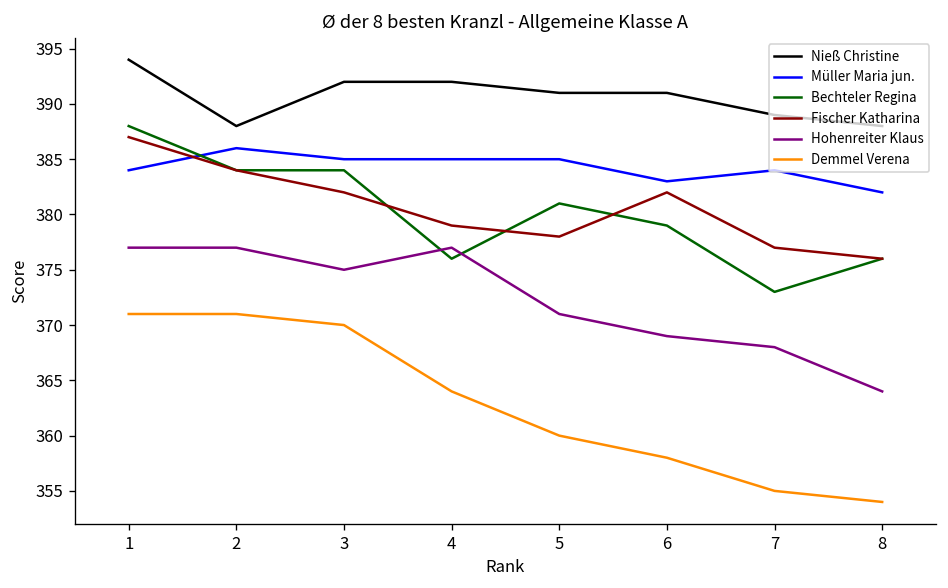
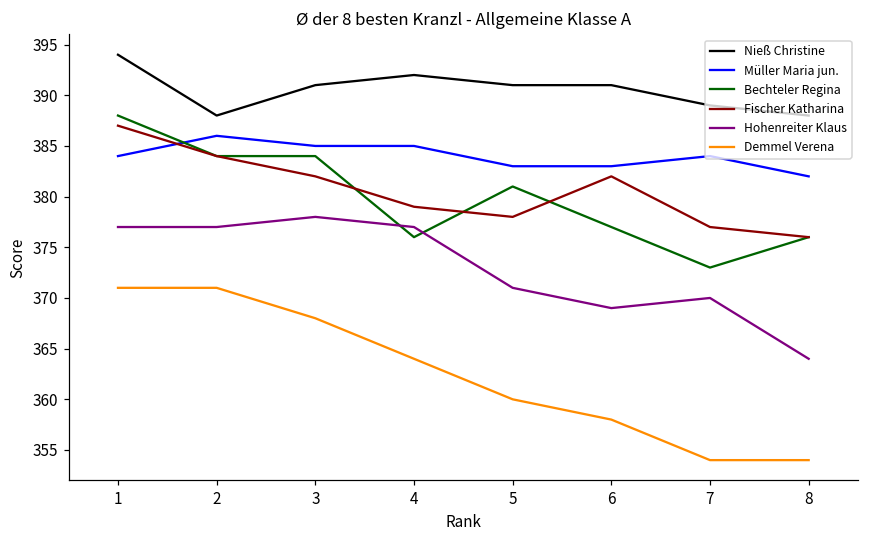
  {
    "Nieß Christine": {
      "1": 394,
      "2": 388,
-     "3": 392,
+     "3": 391,
      "4": 392,
      "5": 391,
      "6": 391
    },
    "Müller Maria jun.": {
      "1": 384,
      "2": 386,
      "3": 385,
      "4": 385,
-     "5": 385,
+     "5": 383,
      "6": 383,
      "7": 384,
      "8": 382
    },
    "Bechteler Regina": {
      "1": 388,
      "3": 384,
      "4": 376,
      "5": 381,
-     "6": 379,
+     "6": 377,
      "7": 373
    },
    "Fischer Katharina": {
      "1": 387,
      "3": 382,
      "4": 379,
      "5": 378,
      "6": 382,
      "7": 377
    },
    "Hohenreiter Klaus": {
      "1": 377,
      "2": 377,
-     "3": 375,
+     "3": 378,
      "4": 377,
      "5": 371,
      "6": 369,
-     "7": 368,
+     "7": 370,
      "8": 364
    },
    "Demmel Verena": {
      "1": 371,
      "2": 371,
-     "3": 370,
+     "3": 368,
      "4": 364,
      "5": 360,
      "6": 358,
-     "7": 355,
+     "7": 354,
      "8": 354
    }
  }
